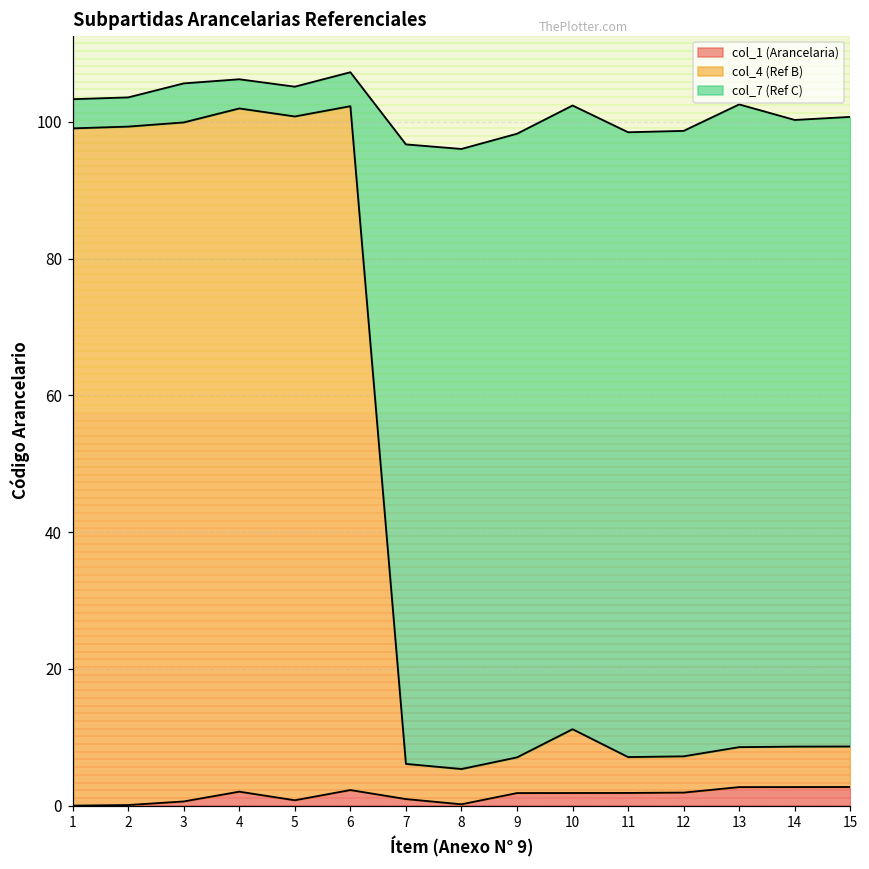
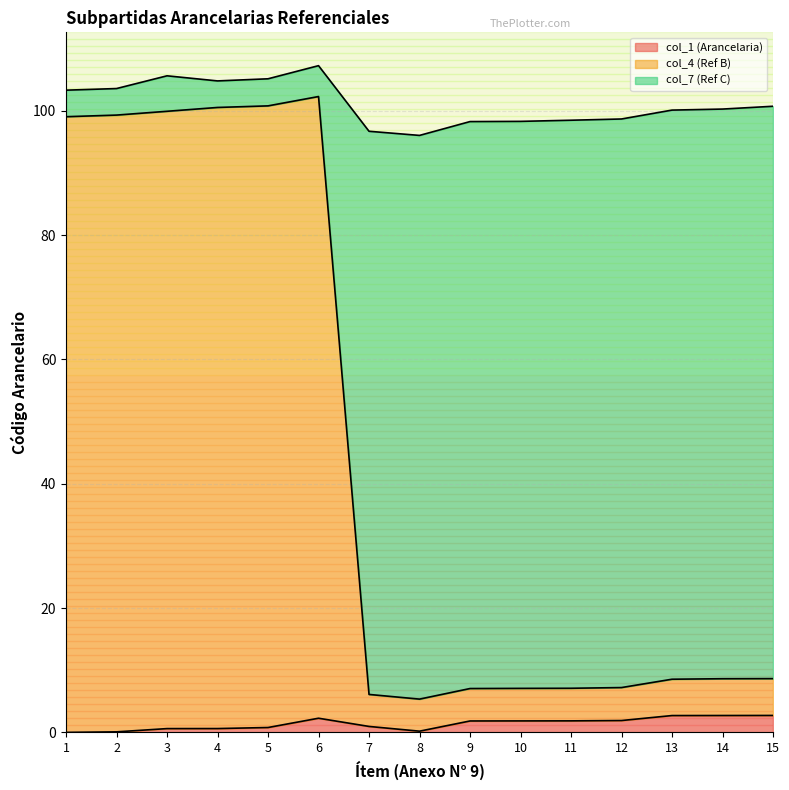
  {
    "col_1 (Arancelaria)": {
      "1": 0,
      "2": 0,
      "3": 1,
-     "4": 2,
+     "4": 1,
      "5": 1,
      "6": 2,
      "7": 1,
      "8": 0,
      "9": 2,
      "10": 2,
      "11": 2,
      "12": 2,
      "13": 3,
      "14": 3,
      "15": 3
    },
    "col_4 (Ref B)": {
      "1": 99,
      "2": 99,
      "3": 99,
      "4": 100,
      "5": 100,
      "6": 100,
      "7": 5,
      "8": 5,
      "9": 5,
-     "10": 9,
+     "10": 5,
      "11": 5,
      "12": 5,
      "13": 6,
      "14": 6,
      "15": 6
    },
    "col_7 (Ref C)": {
      "1": 4,
      "2": 4,
      "3": 6,
      "4": 4,
      "5": 4,
      "6": 5,
      "7": 91,
      "8": 91,
      "9": 91,
      "10": 91,
      "11": 91,
      "12": 91,
-     "13": 94,
+     "13": 92,
      "14": 92,
      "15": 92
    }
  }
